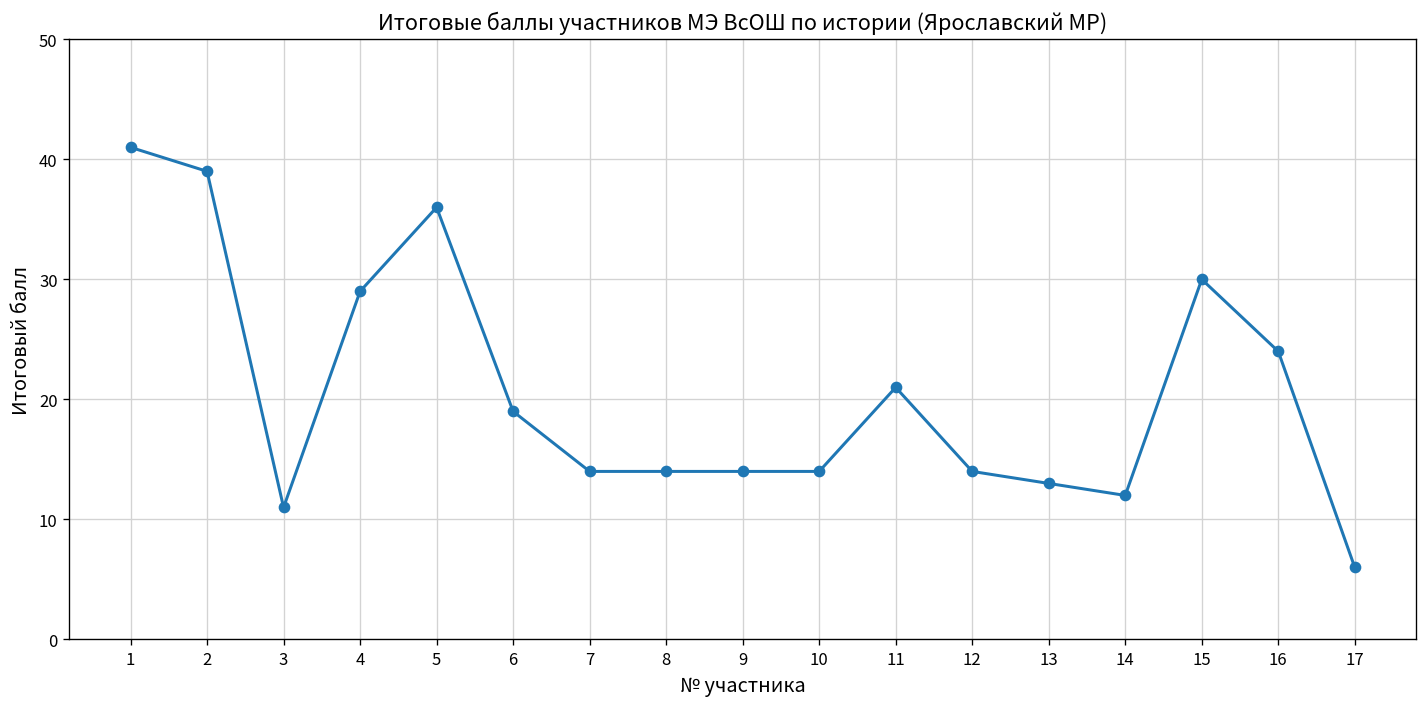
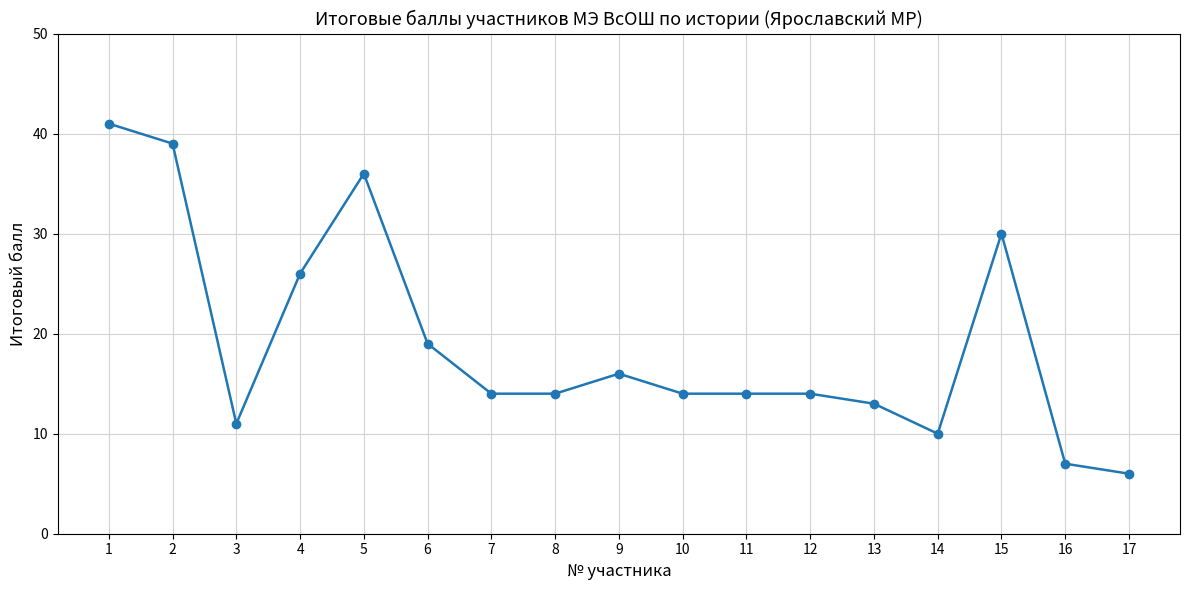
  {
    "1": 41,
    "2": 39,
    "3": 11,
-   "4": 29,
+   "4": 26,
    "5": 36,
    "6": 19,
    "7": 14,
    "8": 14,
-   "9": 14,
+   "9": 16,
    "10": 14,
-   "11": 21,
+   "11": 14,
    "12": 14,
    "13": 13,
-   "14": 12,
+   "14": 10,
    "15": 30,
-   "16": 24,
+   "16": 7,
    "17": 6
  }
